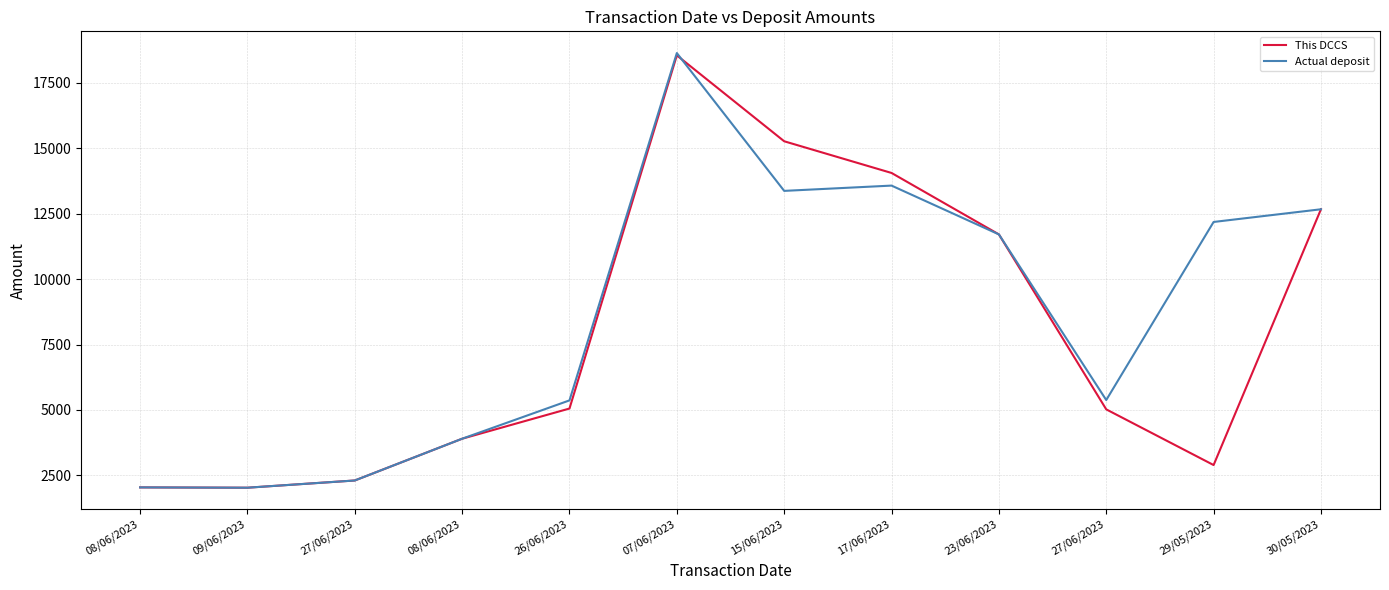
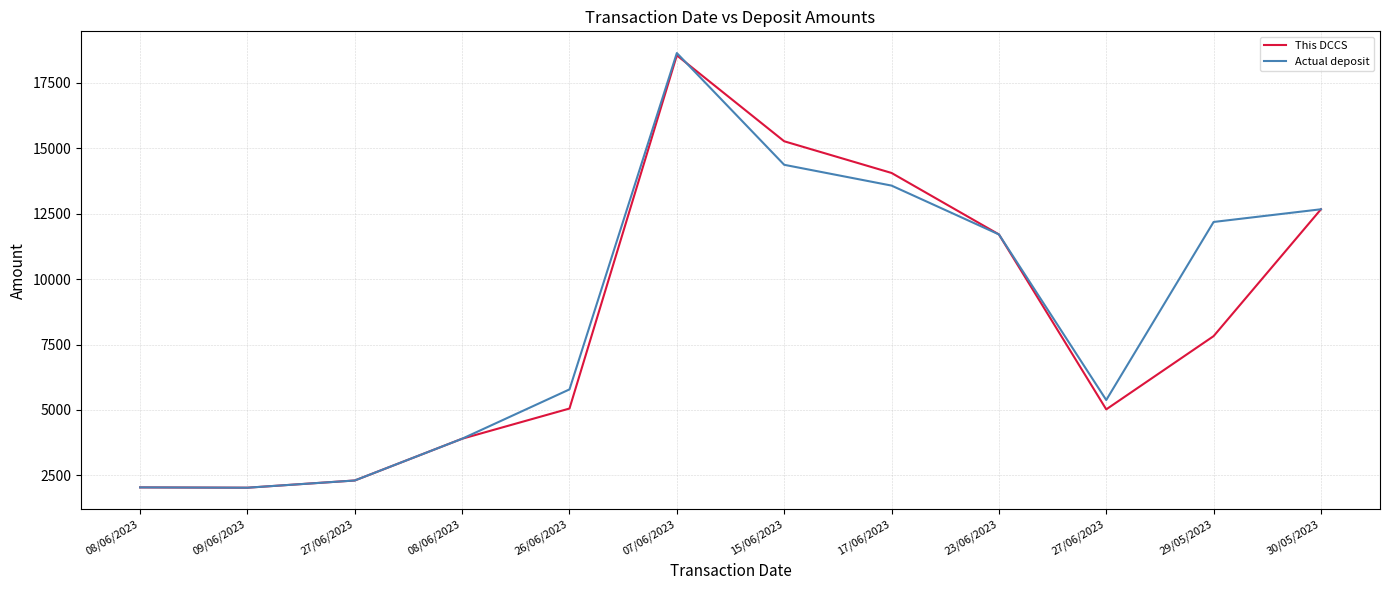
  {
    "This DCCS": {
      "26/06/2023": 5100,
      "15/06/2023": 15300,
      "17/06/2023": 14100,
-     "29/05/2023": 2900
+     "29/05/2023": 7800
    },
    "Actual deposit": {
-     "26/06/2023": 5400,
-     "15/06/2023": 13400,
+     "26/06/2023": 5800,
+     "15/06/2023": 14400,
      "17/06/2023": 13600,
      "29/05/2023": 12200
    }
  }
